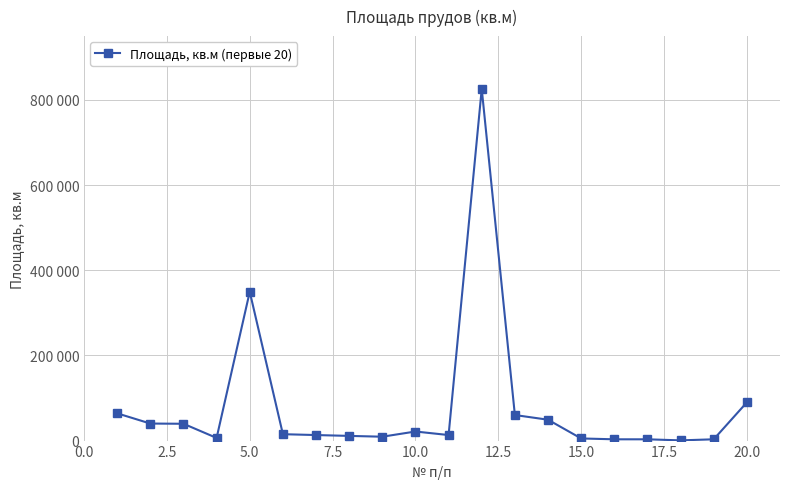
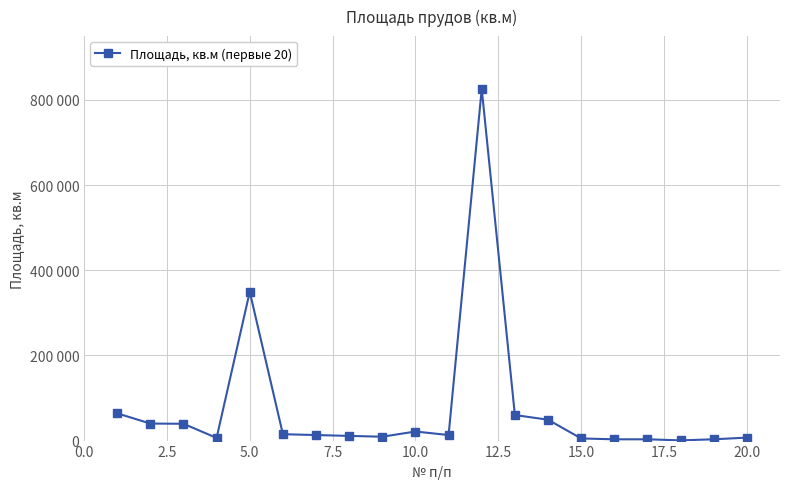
  {
    "5.0": 350000,
    "10.0": 20000,
    "15.0": 10000,
-   "20.0": 90000
+   "20.0": 10000
  }
